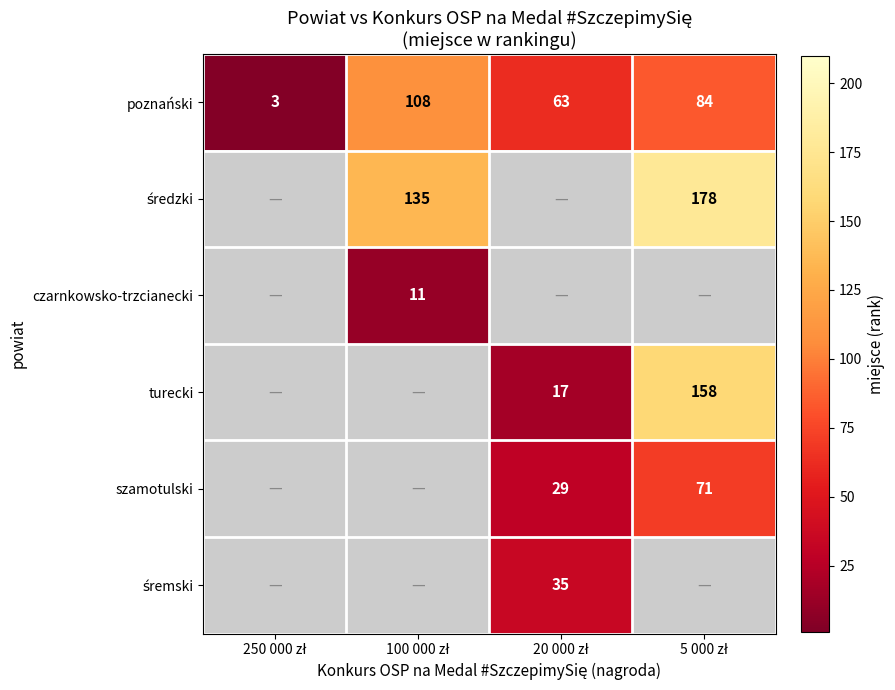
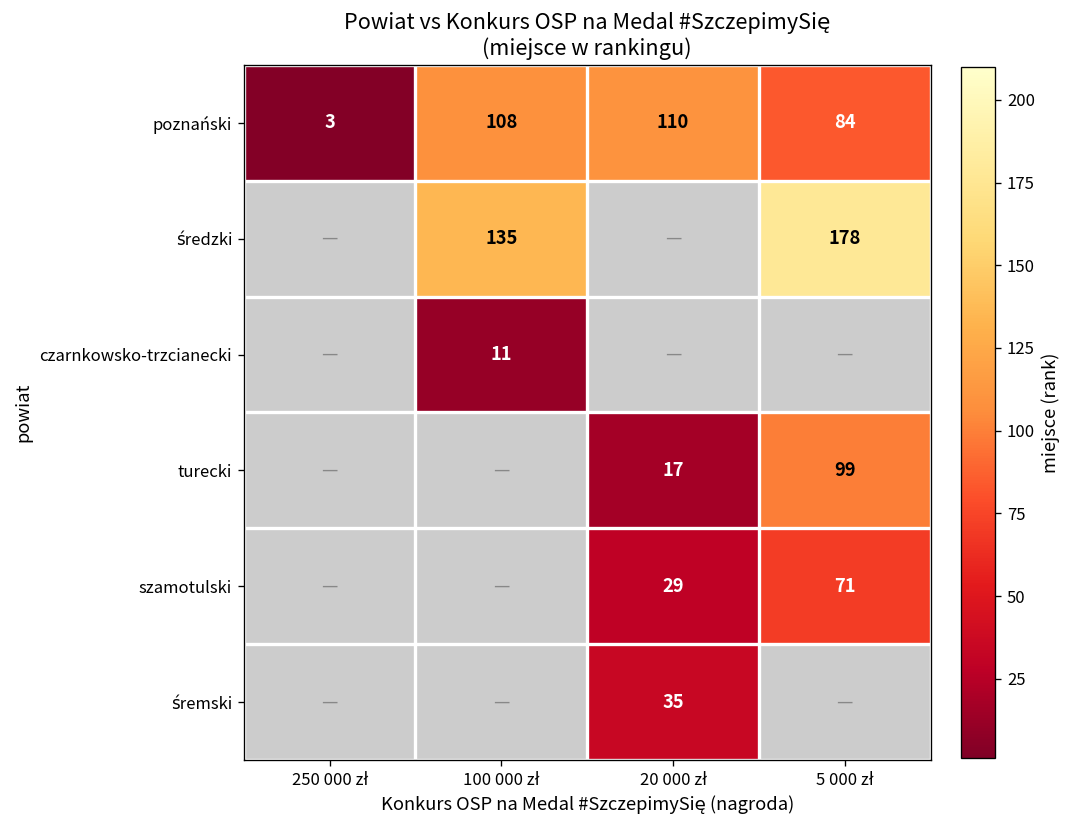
  {
    "poznański": {
      "250 000 zł": 3,
      "100 000 zł": 108,
-     "20 000 zł": 63,
+     "20 000 zł": 110,
      "5 000 zł": 84
    },
    "średzki": {
      "100 000 zł": 135,
      "5 000 zł": 178
    },
    "czarnkowsko-trzcianecki": {
      "100 000 zł": 11
    },
    "turecki": {
      "20 000 zł": 17,
-     "5 000 zł": 158
+     "5 000 zł": 99
    },
    "szamotulski": {
      "20 000 zł": 29,
      "5 000 zł": 71
    },
    "śremski": {
      "20 000 zł": 35
    }
  }
